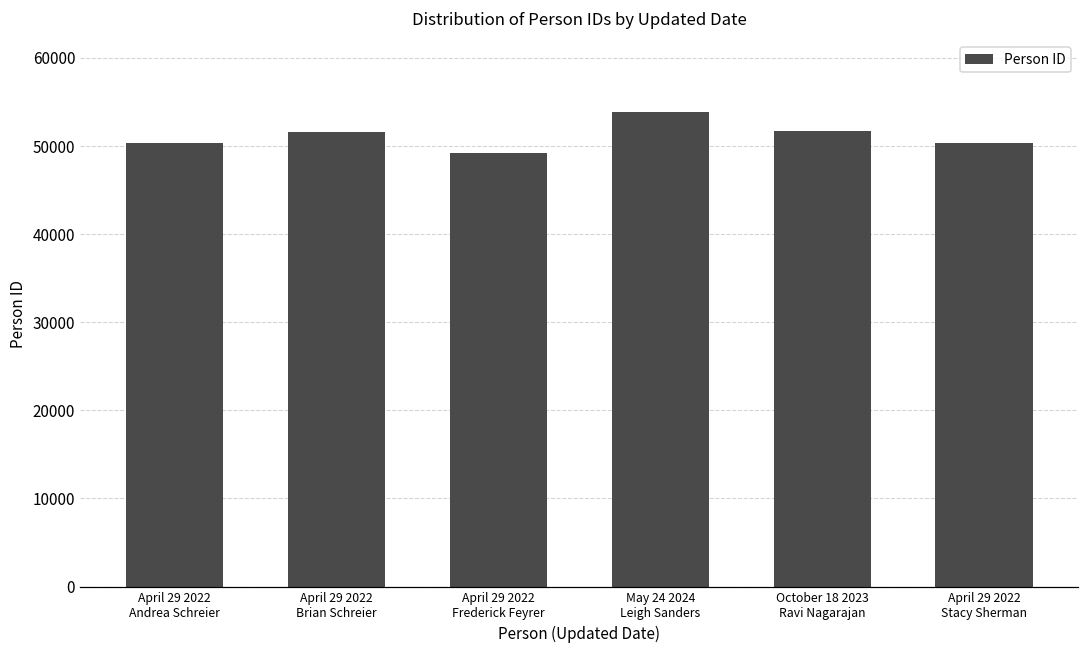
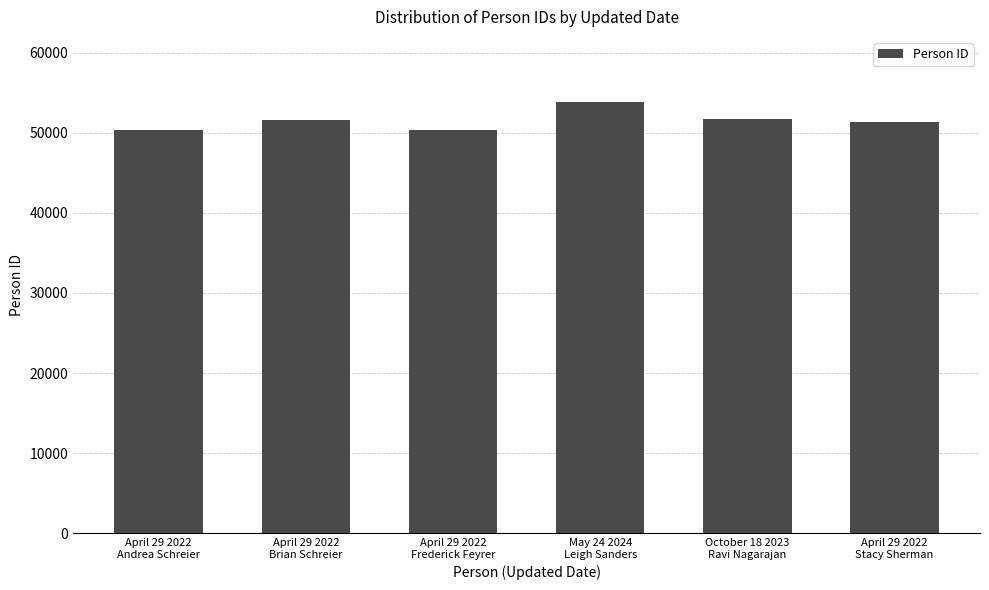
  {
    "April 29 2022 Andrea Schreier": 50000,
    "April 29 2022 Brian Schreier": 52000,
-   "April 29 2022 Frederick Feyrer": 49000,
+   "April 29 2022 Frederick Feyrer": 50000,
    "May 24 2024 Leigh Sanders": 54000,
    "October 18 2023 Ravi Nagarajan": 52000,
-   "April 29 2022 Stacy Sherman": 50000
+   "April 29 2022 Stacy Sherman": 51000
  }
